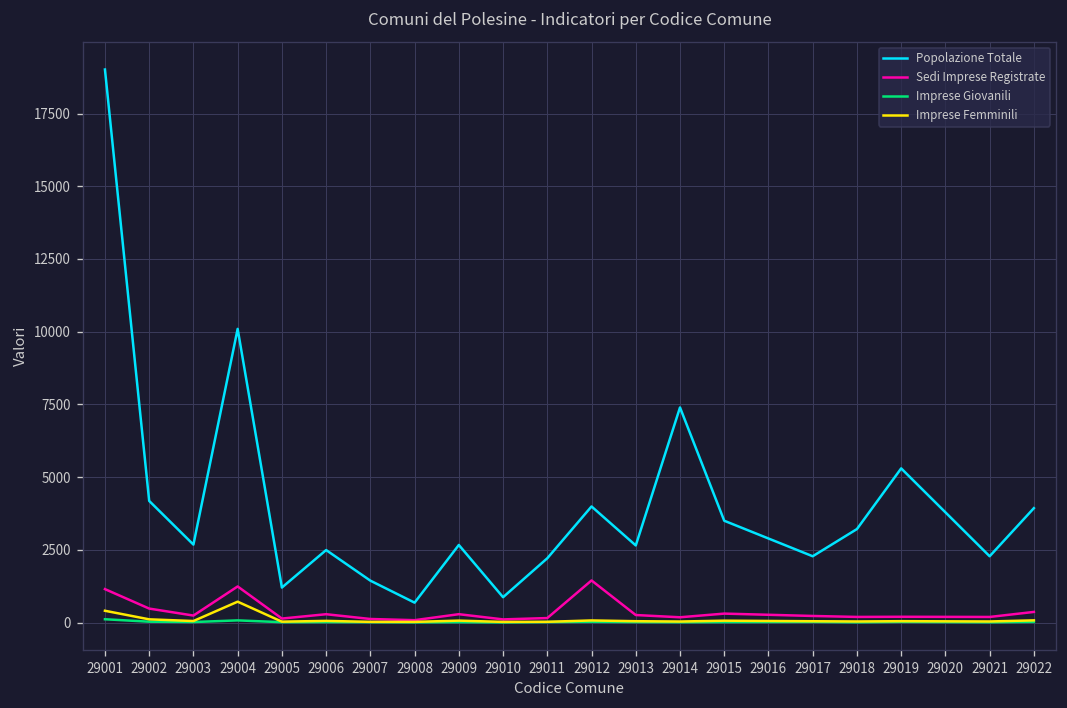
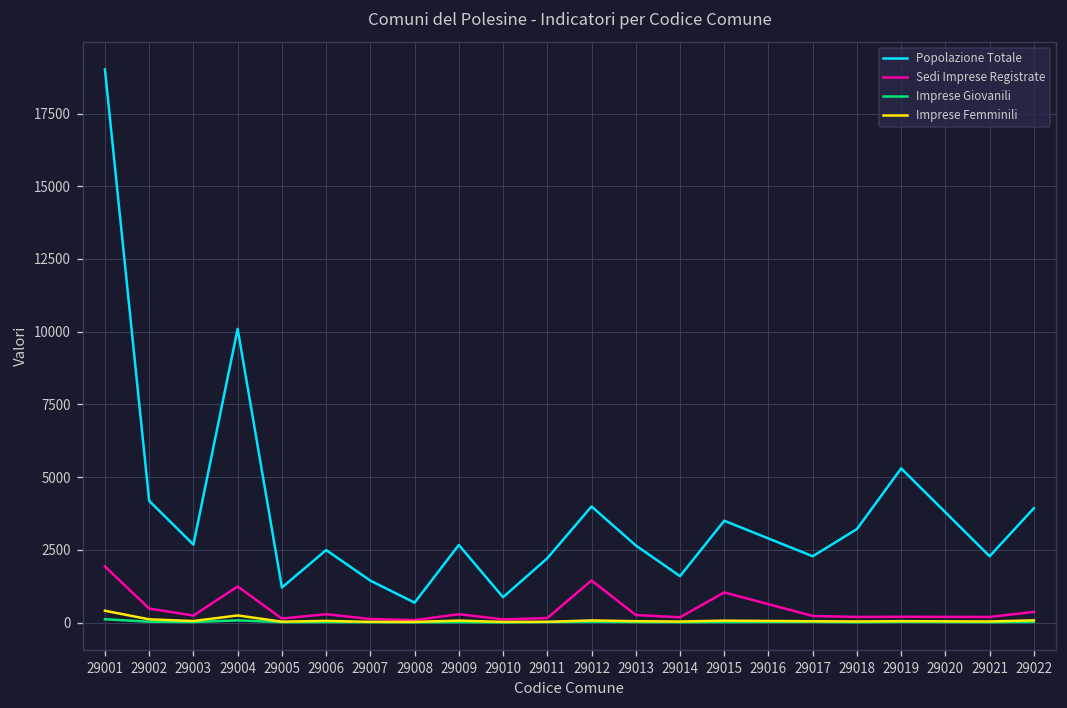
  {
    "Popolazione Totale": {
      "29001": 19000,
      "29002": 4200,
      "29003": 2700,
      "29004": 10100,
      "29005": 1200,
      "29006": 2500,
      "29007": 1400,
      "29008": 700,
      "29009": 2700,
      "29010": 900,
      "29011": 2200,
      "29012": 4000,
      "29013": 2700,
-     "29014": 7400,
+     "29014": 1600,
      "29015": 3500,
      "29017": 2300,
      "29018": 3200,
      "29019": 5300,
      "29021": 2300,
      "29022": 3900
    },
    "Sedi Imprese Registrate": {
-     "29001": 1100,
+     "29001": 1900,
      "29002": 500,
      "29003": 200,
      "29004": 1200,
      "29005": 100,
      "29006": 300,
      "29009": 300,
      "29011": 200,
      "29012": 1400,
      "29013": 300,
      "29014": 200,
-     "29015": 300,
+     "29015": 1000,
      "29017": 200,
      "29018": 200,
      "29019": 200,
      "29021": 200,
      "29022": 400
    },
    "Imprese Giovanili": {
      "29001": 100,
      "29004": 100
    },
    "Imprese Femminili": {
      "29001": 400,
-     "29004": 700
+     "29004": 200
    }
  }
